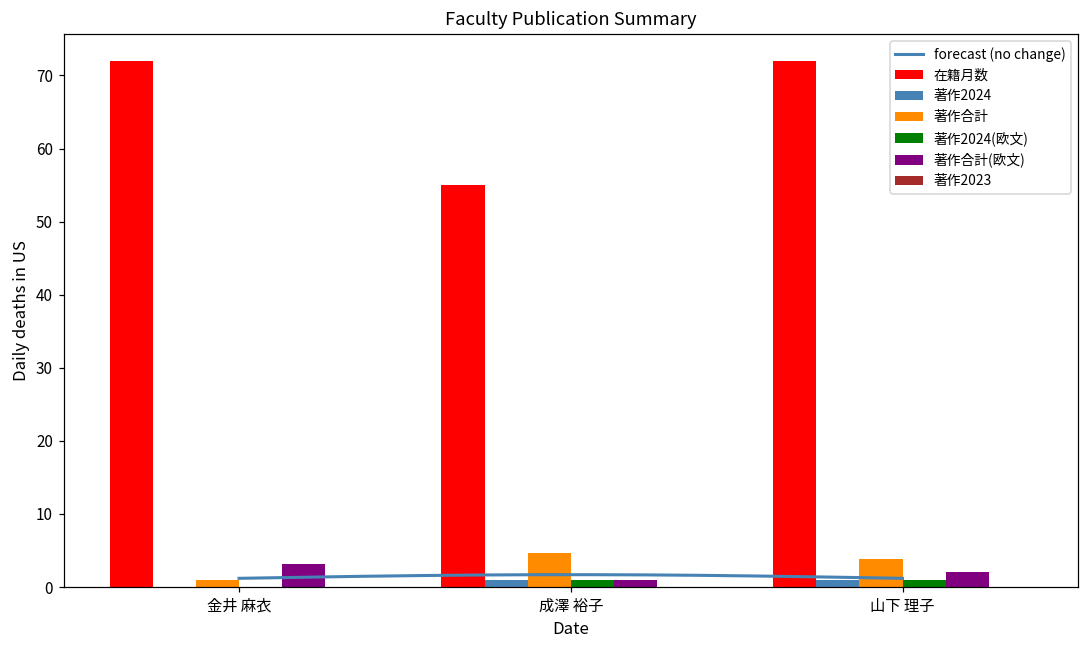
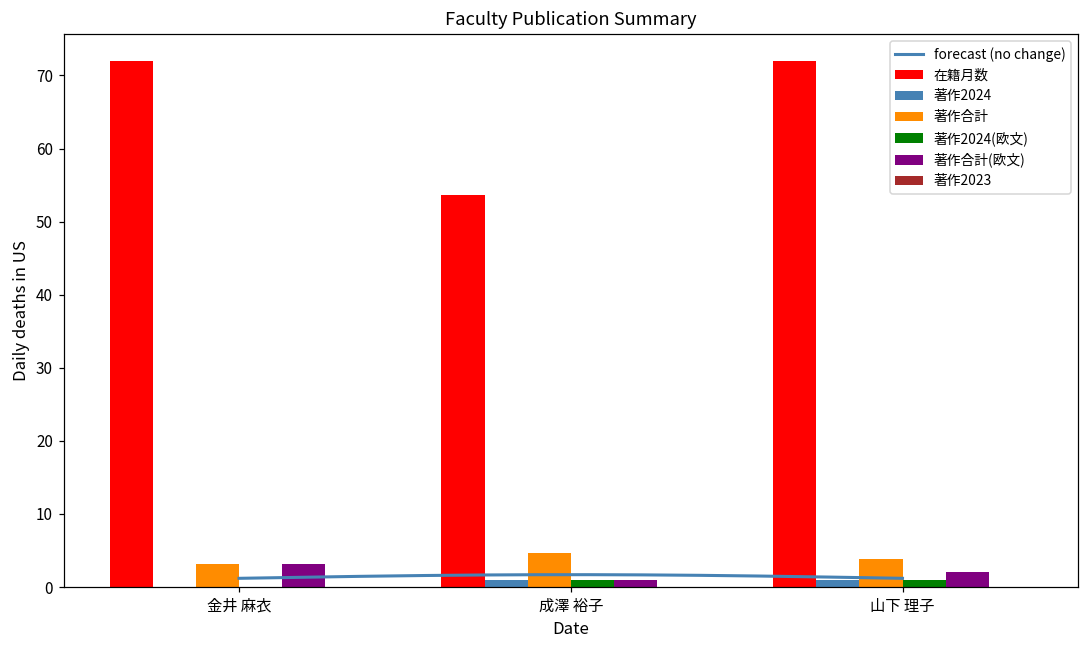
  {
    "在籍月数": {
      "金井 麻衣": 72,
-     "成澤 裕子": 55,
+     "成澤 裕子": 54,
      "山下 理子": 72
    },
    "著作合計": {
-     "金井 麻衣": 1,
+     "金井 麻衣": 3,
      "成澤 裕子": 5,
      "山下 理子": 4
    },
    "著作2024(欧文)": {
      "金井 麻衣": 0,
      "成澤 裕子": 1,
      "山下 理子": 1
    },
    "著作合計(欧文)": {
      "金井 麻衣": 3,
      "成澤 裕子": 1,
      "山下 理子": 2
    },
    "著作2023": {
      "金井 麻衣": 0,
      "成澤 裕子": 0,
      "山下 理子": 0
    }
  }
